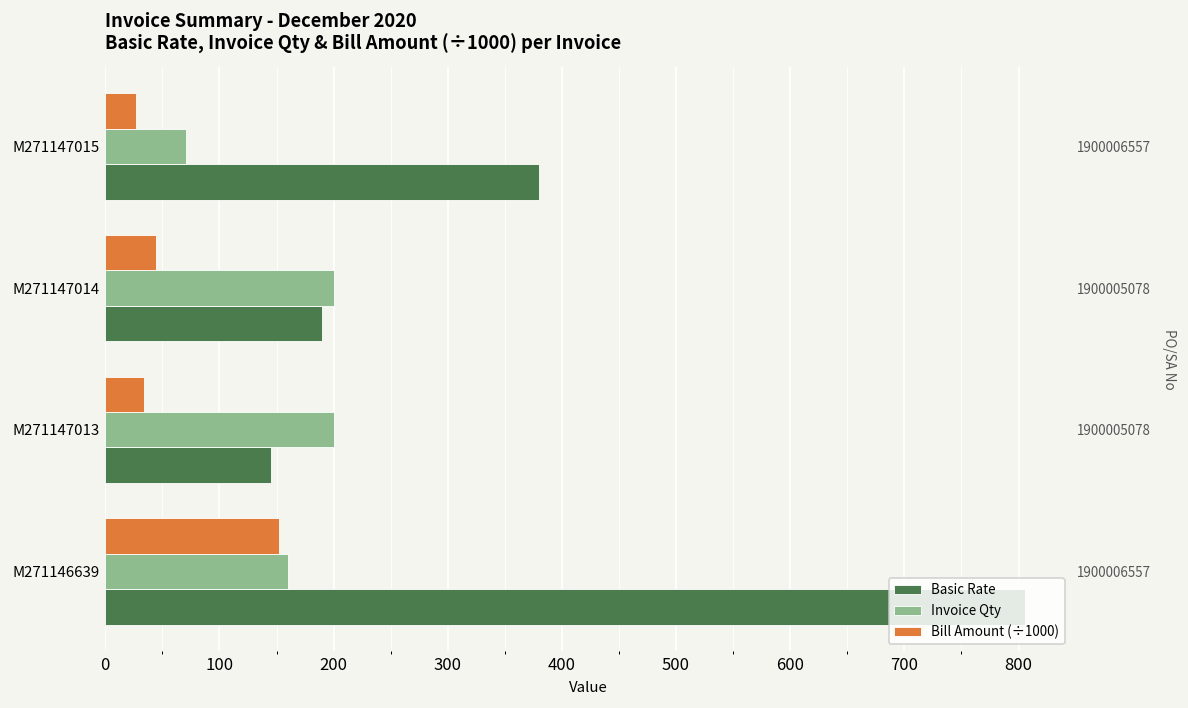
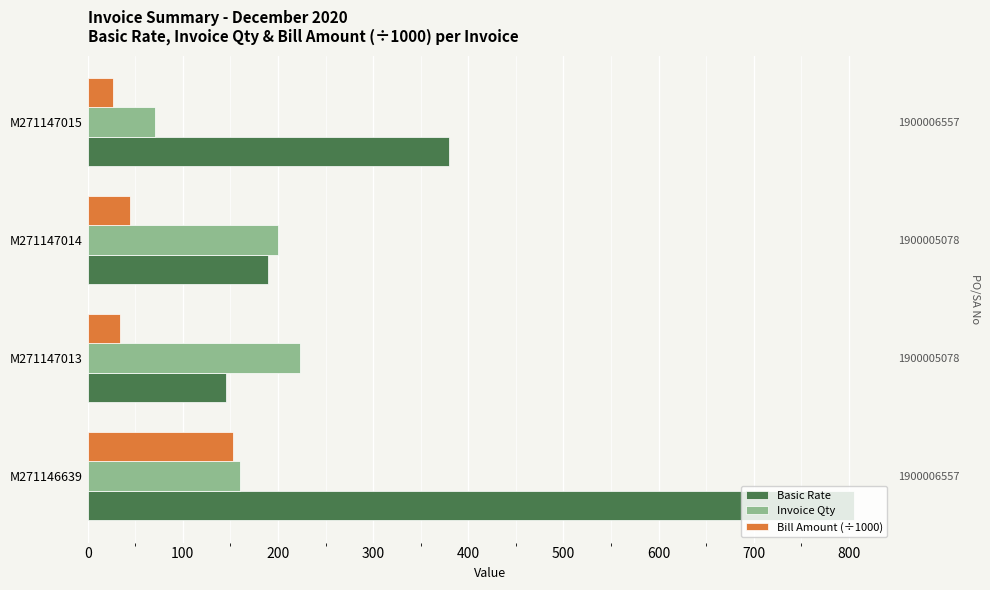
  {
    "Invoice Qty": {
      "M271147015": 70,
      "M271147014": 200,
-     "M271147013": 200,
+     "M271147013": 220,
      "M271146639": 160
    }
  }
